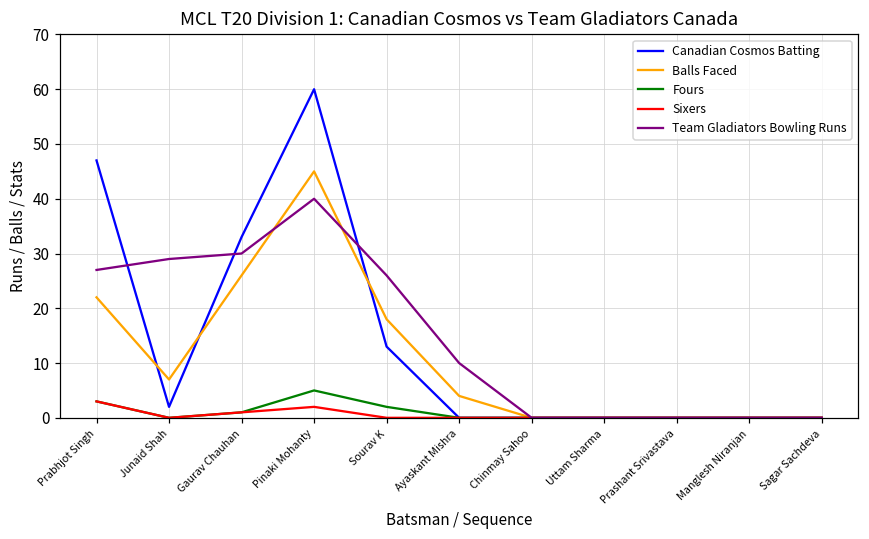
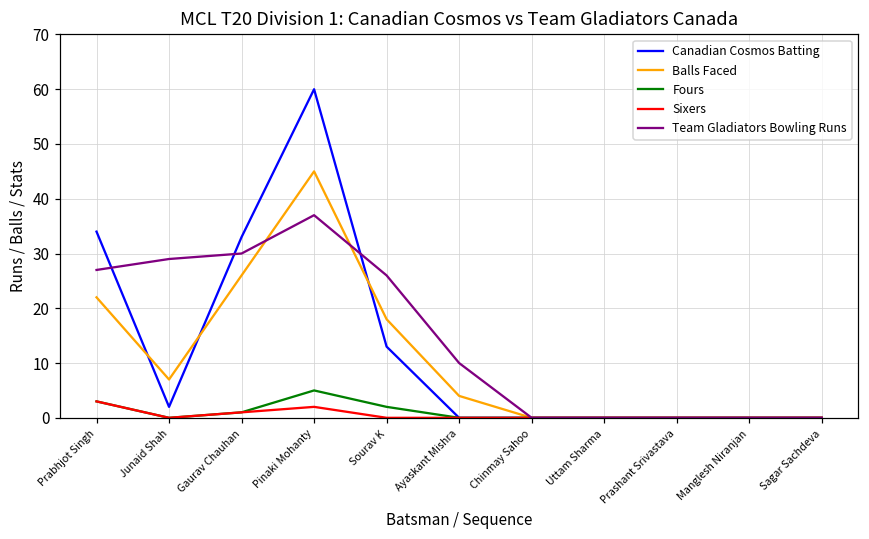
  {
    "Canadian Cosmos Batting": {
-     "Prabhjot Singh": 47,
+     "Prabhjot Singh": 34,
      "Junaid Shah": 2,
      "Gaurav Chauhan": 33,
      "Pinaki Mohanty": 60,
      "Sourav K": 13
    },
    "Balls Faced": {
      "Prabhjot Singh": 22,
      "Junaid Shah": 7,
      "Gaurav Chauhan": 26,
      "Pinaki Mohanty": 45,
      "Sourav K": 18,
      "Ayaskant Mishra": 4
    },
    "Fours": {
      "Pinaki Mohanty": 5,
      "Sourav K": 2
    },
    "Sixers": {
      "Pinaki Mohanty": 2,
      "Sourav K": 0
    },
    "Team Gladiators Bowling Runs": {
      "Prabhjot Singh": 27,
      "Junaid Shah": 29,
      "Gaurav Chauhan": 30,
-     "Pinaki Mohanty": 40,
+     "Pinaki Mohanty": 37,
      "Sourav K": 26,
      "Ayaskant Mishra": 10
    }
  }
